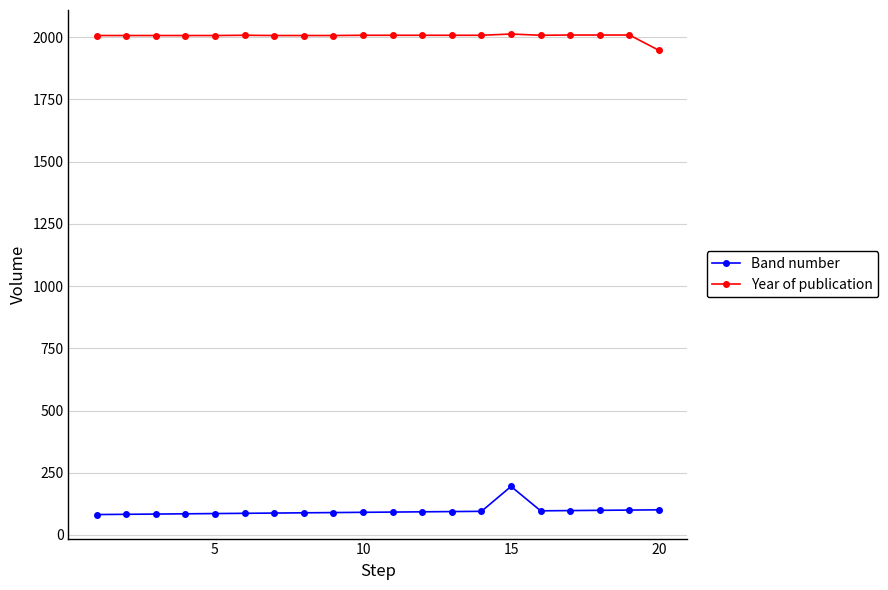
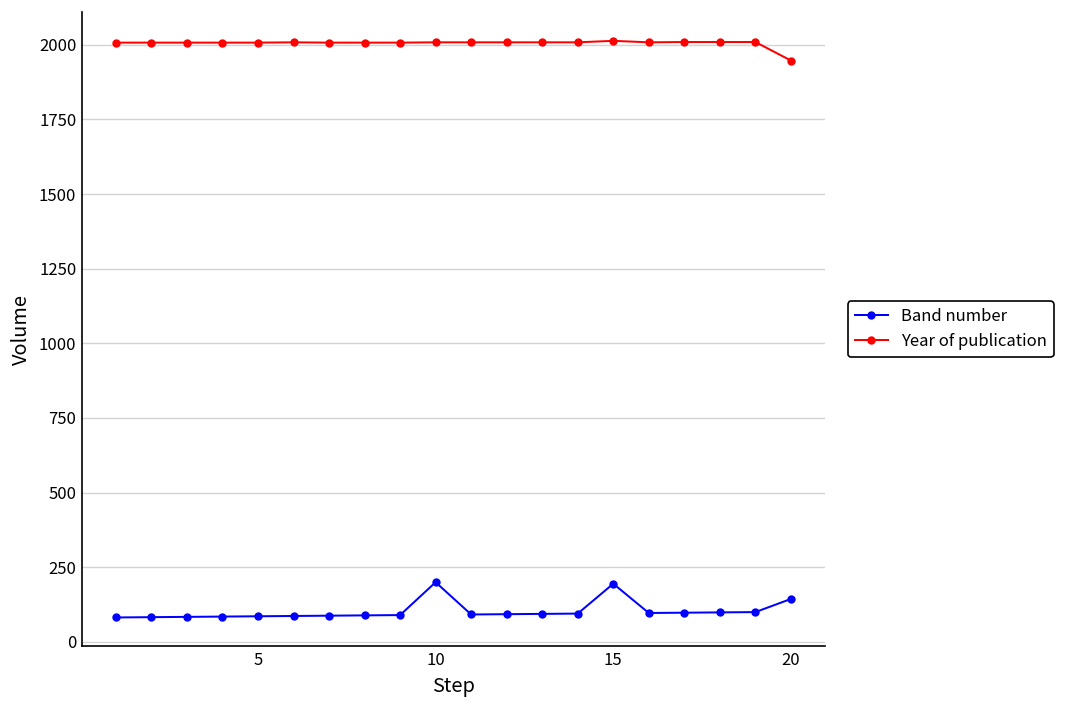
  {
    "Band number": {
      "5": 90,
-     "10": 90,
+     "10": 200,
      "15": 200,
-     "20": 100
+     "20": 140
    },
    "Year of publication": {
      "5": 2010,
      "10": 2010,
      "15": 2010,
      "20": 1950
    }
  }
